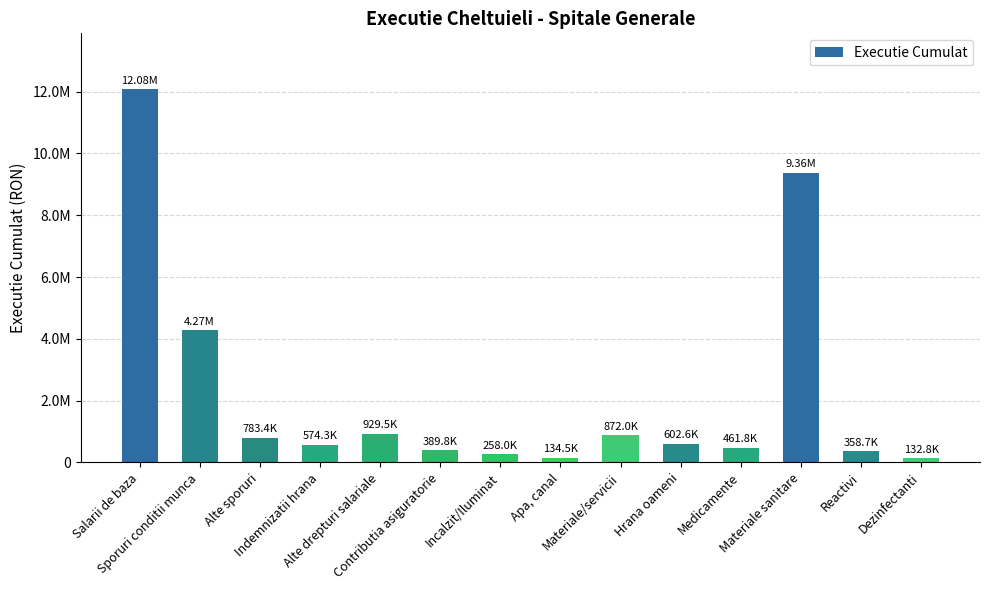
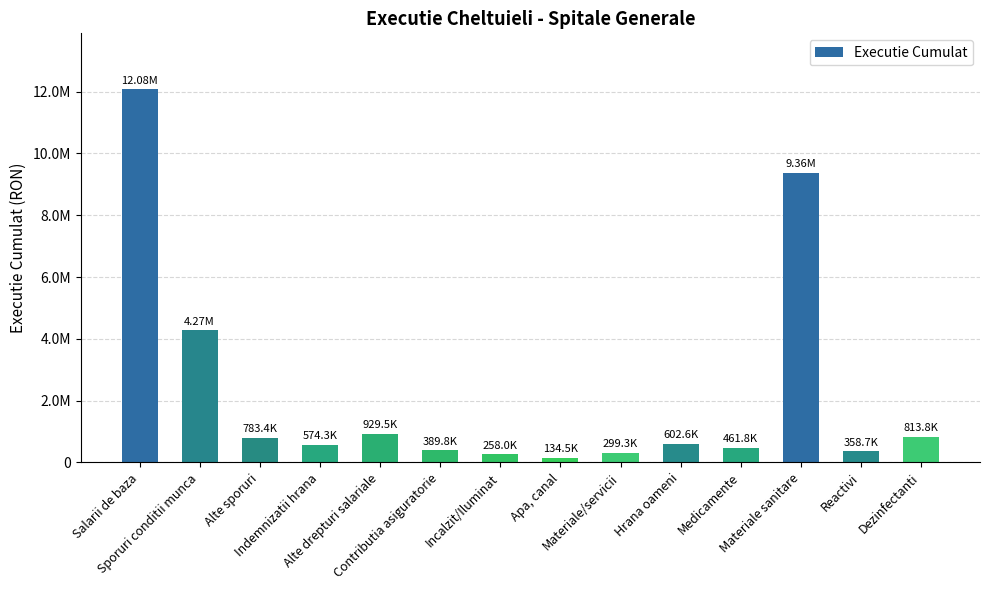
  {
    "Salarii de baza": "12.08M",
    "Sporuri conditii munca": "4.27M",
    "Alte sporuri": "783.4K",
    "Indemnizatii hrana": "574.3K",
    "Alte drepturi salariale": "929.5K",
    "Contributia asiguratorie": "389.8K",
    "Incalzit/Iluminat": "258.0K",
    "Apa, canal": "134.5K",
-   "Materiale/servicii": "872.0K",
+   "Materiale/servicii": "299.3K",
    "Hrana oameni": "602.6K",
    "Medicamente": "461.8K",
    "Materiale sanitare": "9.36M",
    "Reactivi": "358.7K",
-   "Dezinfectanti": "132.8K"
+   "Dezinfectanti": "813.8K"
  }
